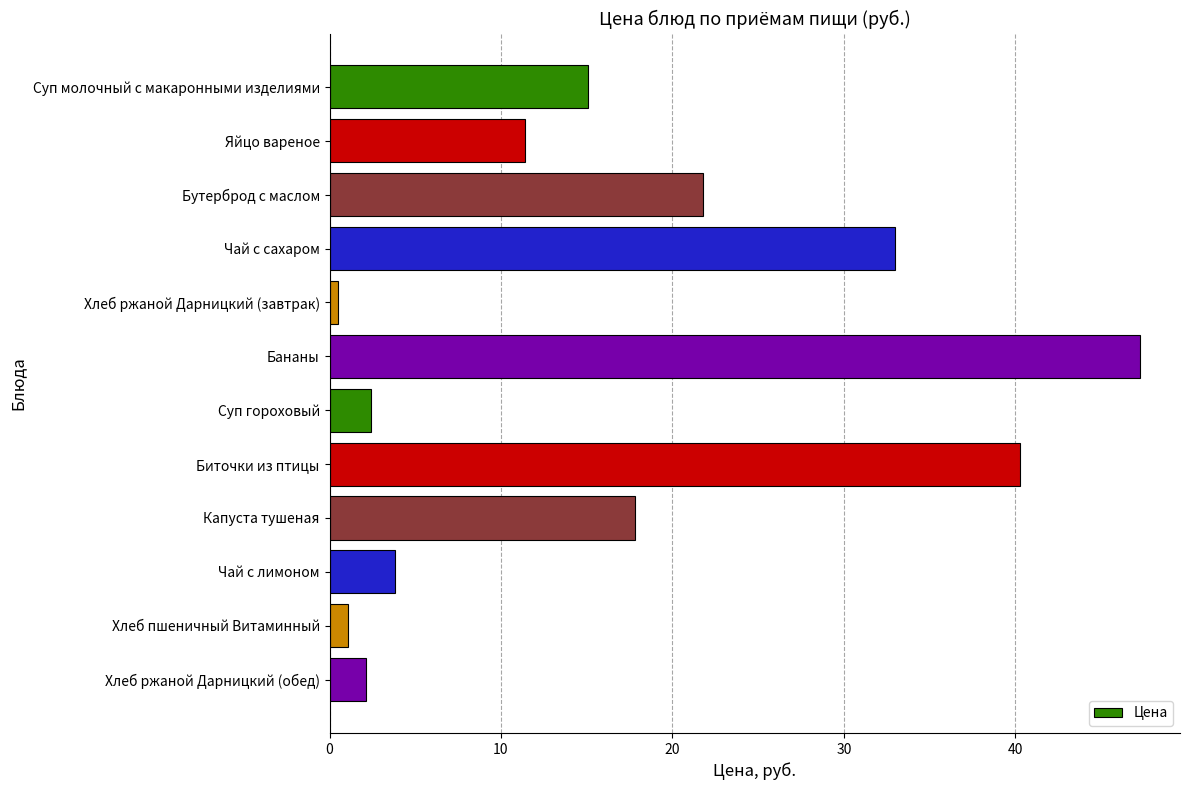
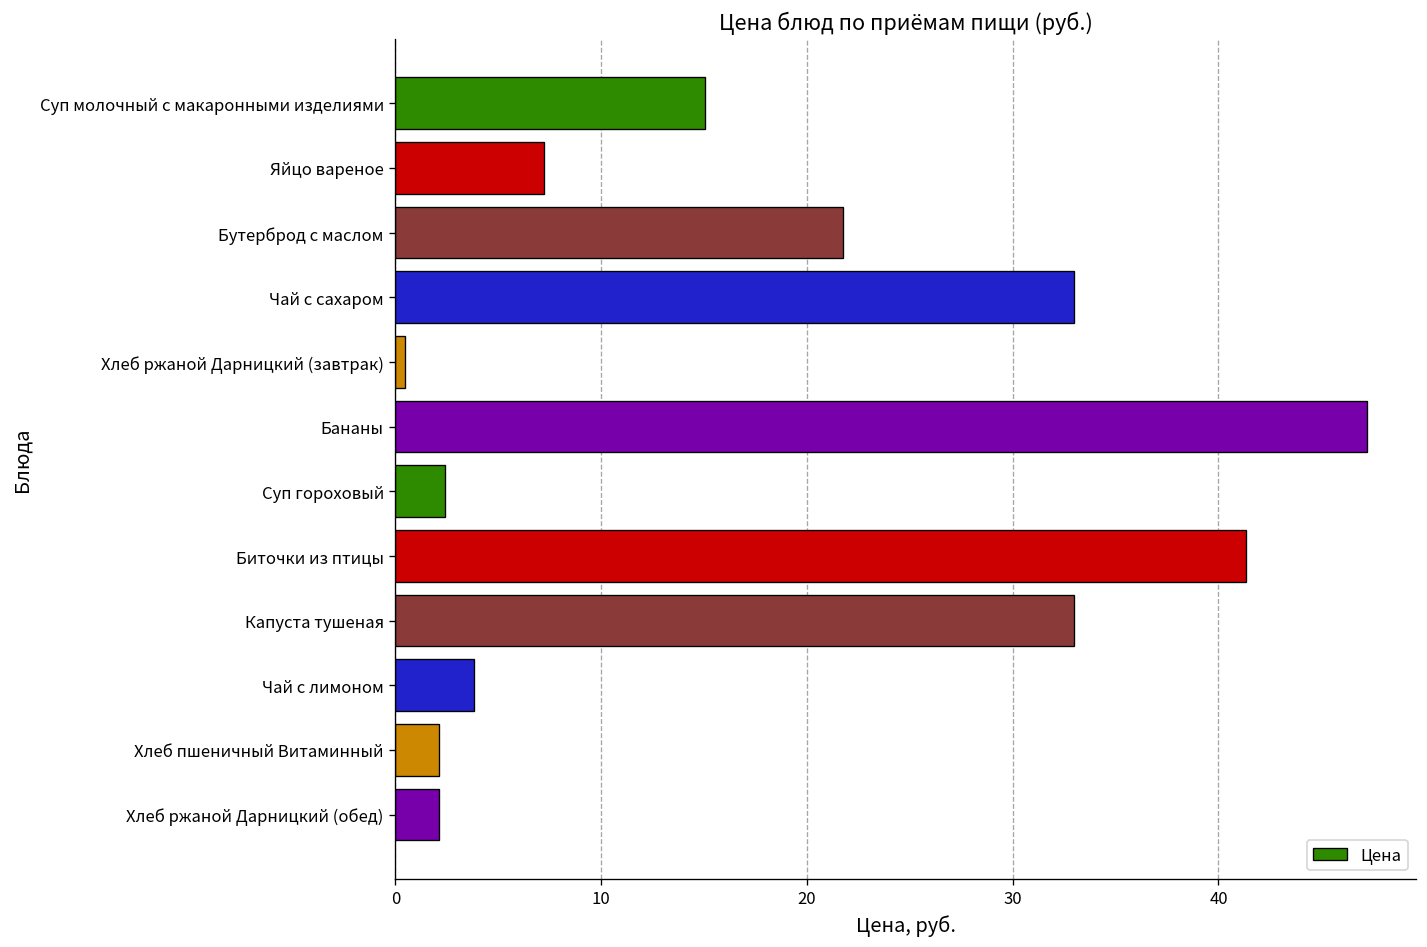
  {
    "Суп молочный с макаронными изделиями": 15.1,
-   "Яйцо вареное": 11.4,
+   "Яйцо вареное": 7.2,
    "Бутерброд с маслом": 21.8,
    "Чай с сахаром": 33.0,
    "Хлеб ржаной Дарницкий (завтрак)": 0.5,
    "Бананы": 47.2,
    "Суп гороховый": 2.4,
-   "Биточки из птицы": 40.3,
-   "Капуста тушеная": 17.8,
+   "Биточки из птицы": 41.4,
+   "Капуста тушеная": 33.0,
    "Чай с лимоном": 3.8,
-   "Хлеб пшеничный Витаминный": 1.1,
+   "Хлеб пшеничный Витаминный": 2.1,
    "Хлеб ржаной Дарницкий (обед)": 2.1
  }
